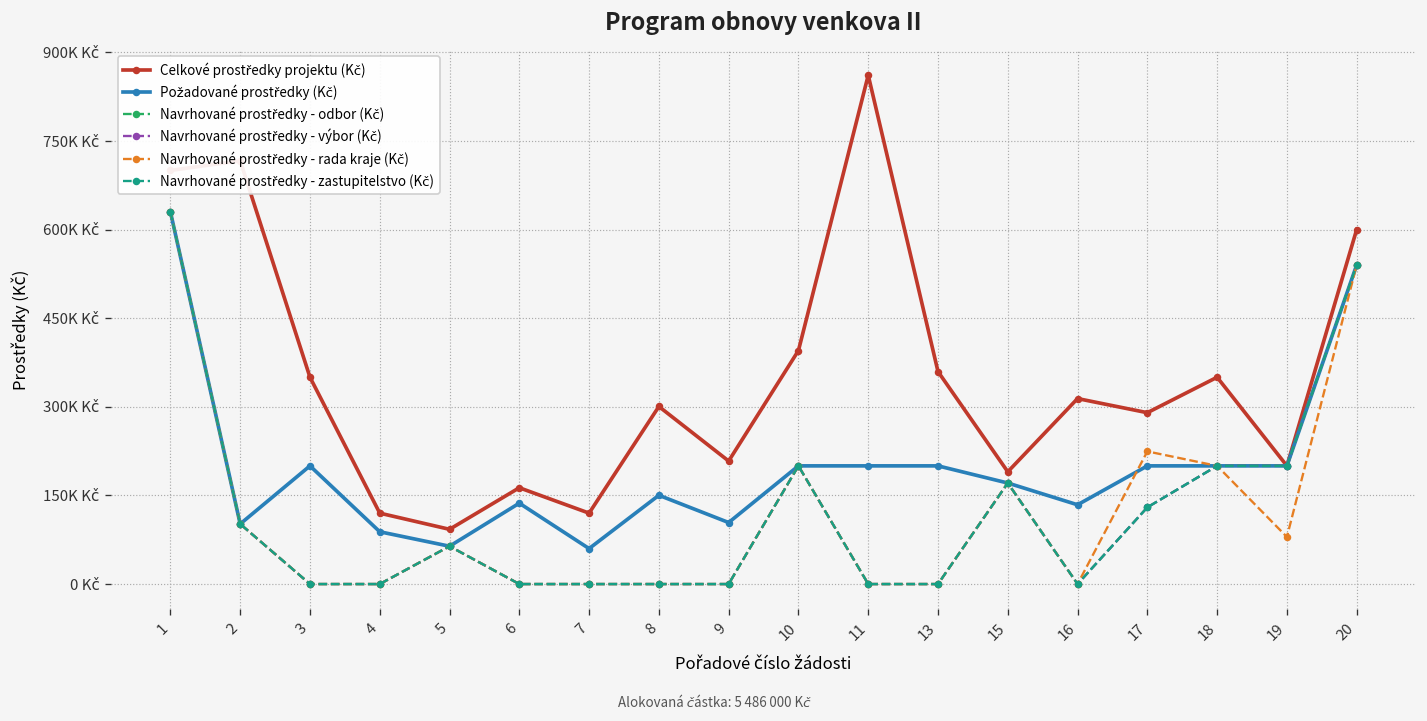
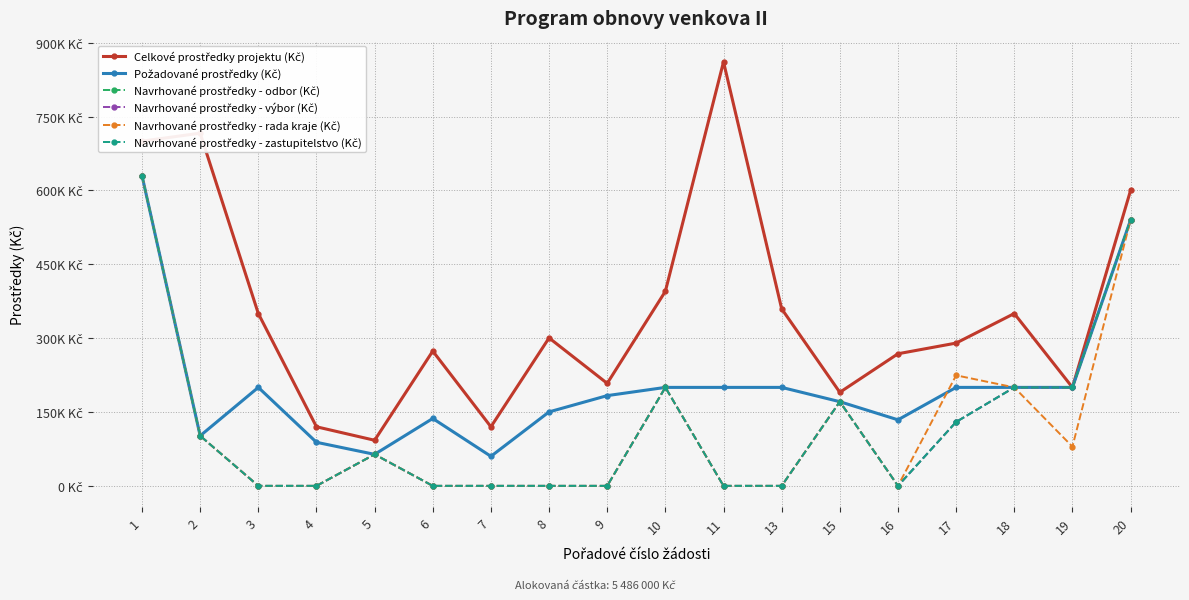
  {
    "Celkové prostředky projektu (Kč)": {
      "3": "350K Kč",
      "4": "120K Kč",
      "5": "90K Kč",
-     "6": "160K Kč",
+     "6": "270K Kč",
      "7": "120K Kč",
      "8": "300K Kč",
      "9": "210K Kč",
      "10": "400K Kč",
      "11": "860K Kč",
      "13": "360K Kč",
      "15": "190K Kč",
-     "16": "310K Kč",
+     "16": "270K Kč",
      "17": "290K Kč",
      "18": "350K Kč",
      "20": "600K Kč"
    },
    "Požadované prostředky (Kč)": {
      "3": "200K Kč",
      "4": "90K Kč",
      "6": "140K Kč",
      "7": "60K Kč",
      "8": "150K Kč",
-     "9": "100K Kč",
+     "9": "180K Kč",
      "11": "200K Kč",
      "13": "200K Kč",
      "16": "130K Kč",
      "17": "200K Kč"
    },
    "Navrhované prostředky - zastupitelstvo (Kč)": {
      "17": "130K Kč"
    },
    "Navrhované prostředky - rada kraje (Kč)": {
      "17": "220K Kč",
      "19": "80K Kč"
    }
  }
